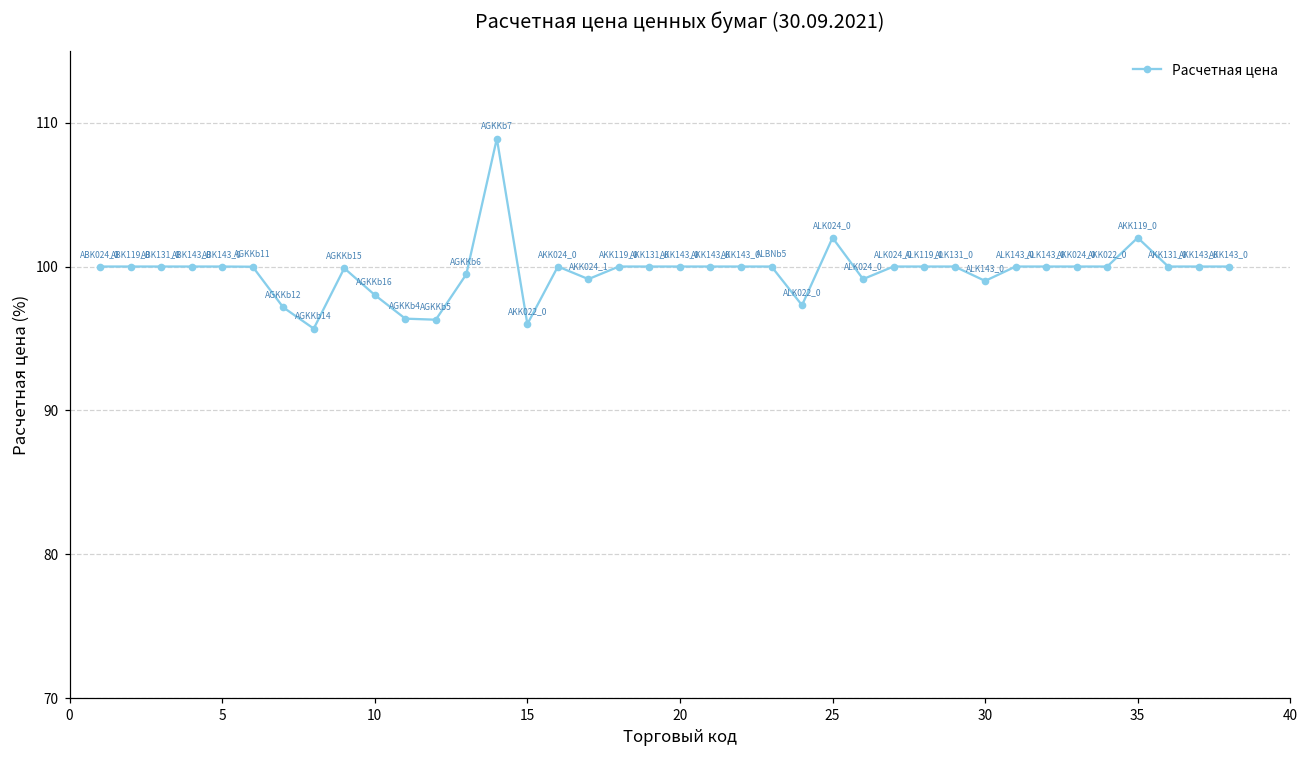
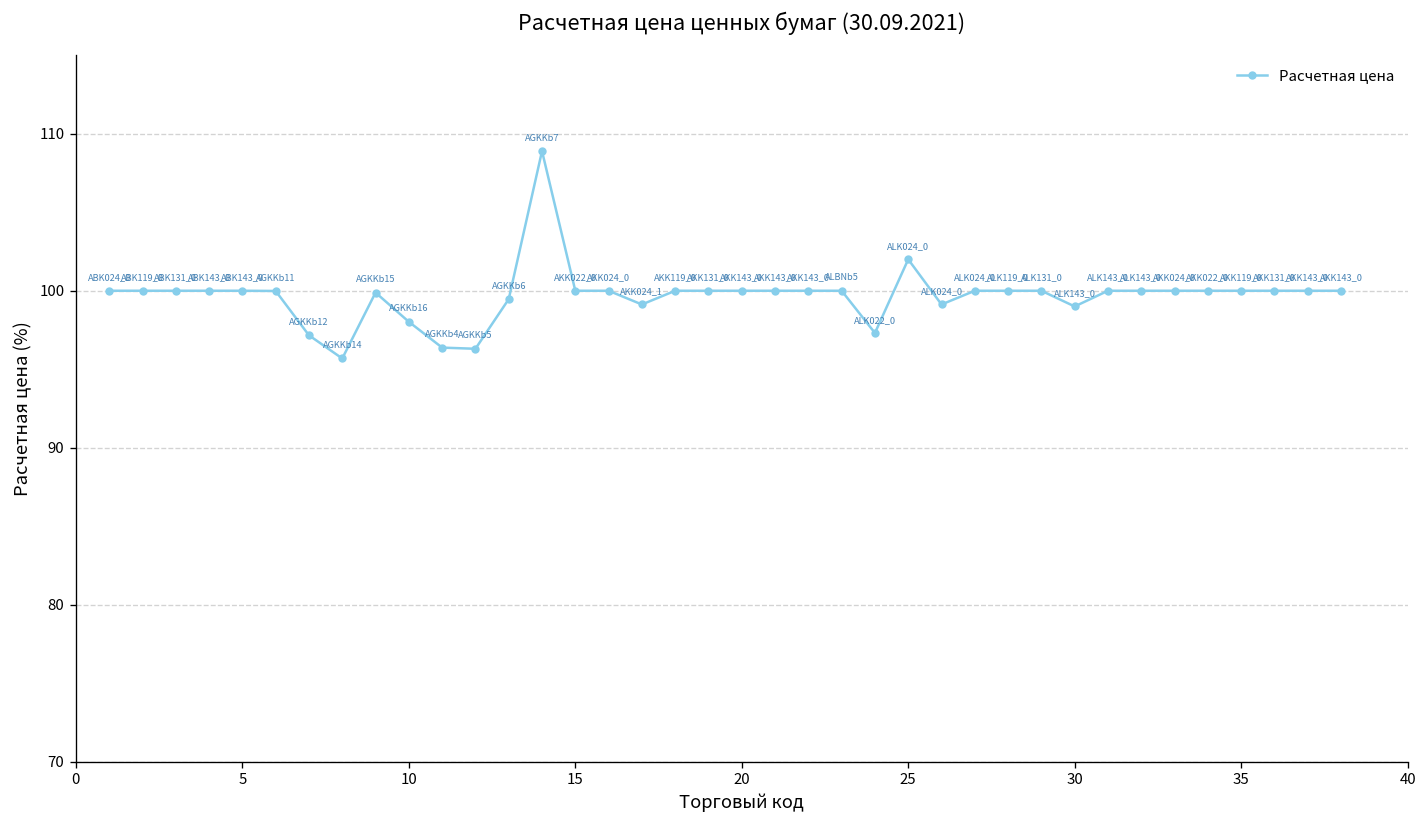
  {
    "10": 98,
-   "15": 96,
-   "35": 102
+   "15": 100,
+   "35": 100
  }
